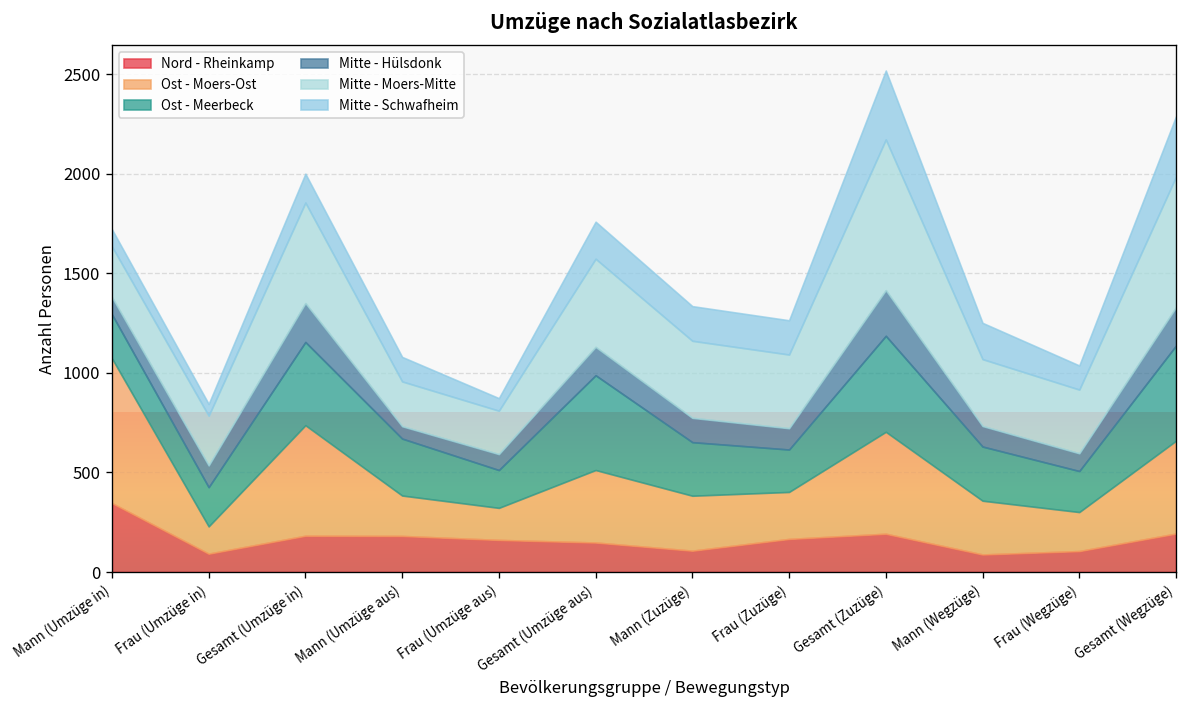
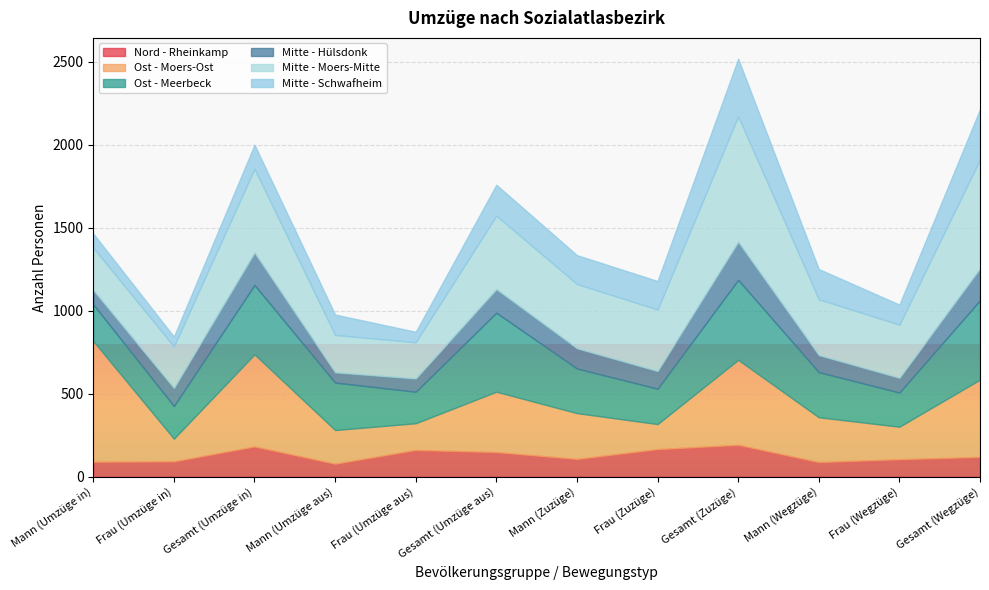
  {
    "Nord - Rheinkamp": {
-     "Mann (Umzüge in)": 350,
+     "Mann (Umzüge in)": 90,
      "Frau (Umzüge in)": 90,
      "Gesamt (Umzüge in)": 180,
-     "Mann (Umzüge aus)": 180,
+     "Mann (Umzüge aus)": 80,
      "Frau (Umzüge aus)": 160,
      "Gesamt (Umzüge aus)": 150,
      "Mann (Zuzüge)": 110,
      "Frau (Zuzüge)": 170,
      "Gesamt (Zuzüge)": 190,
      "Mann (Wegzüge)": 90,
      "Frau (Wegzüge)": 110,
-     "Gesamt (Wegzüge)": 190
+     "Gesamt (Wegzüge)": 120
    },
    "Ost - Moers-Ost": {
      "Mann (Umzüge in)": 730,
      "Frau (Umzüge in)": 140,
      "Gesamt (Umzüge in)": 560,
      "Mann (Umzüge aus)": 200,
      "Frau (Umzüge aus)": 160,
      "Gesamt (Umzüge aus)": 360,
      "Mann (Zuzüge)": 280,
-     "Frau (Zuzüge)": 240,
+     "Frau (Zuzüge)": 150,
      "Gesamt (Zuzüge)": 510,
      "Mann (Wegzüge)": 270,
      "Frau (Wegzüge)": 200,
      "Gesamt (Wegzüge)": 470
    }
  }
